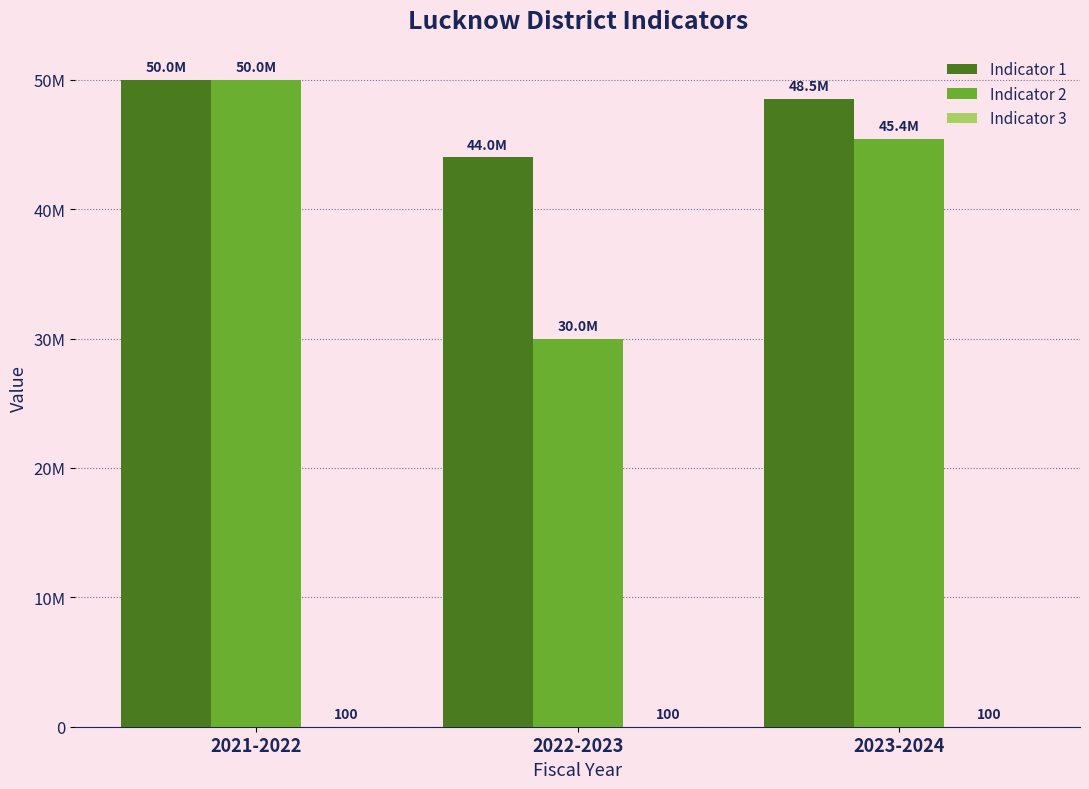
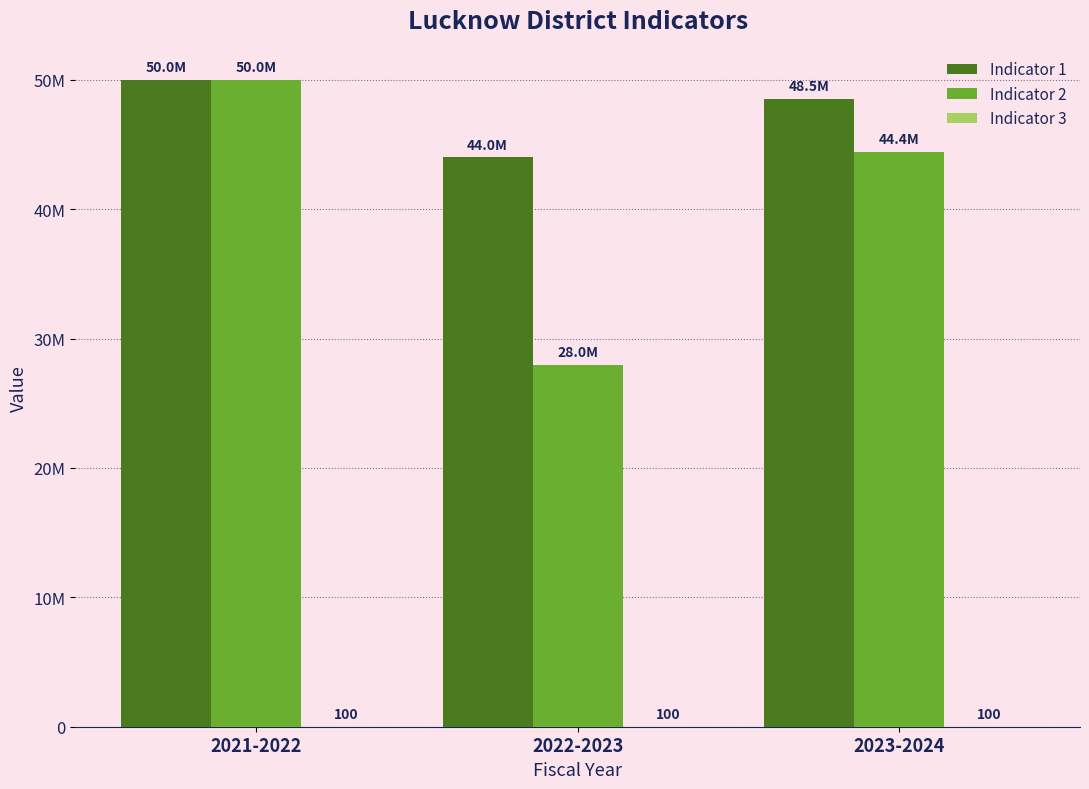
  {
    "Indicator 1": {
      "2021-2022": "50.0M",
      "2022-2023": "44.0M",
      "2023-2024": "48.5M"
    },
    "Indicator 2": {
      "2021-2022": "50.0M",
-     "2022-2023": "30.0M",
-     "2023-2024": "45.4M"
+     "2022-2023": "28.0M",
+     "2023-2024": "44.4M"
    },
    "Indicator 3": {
      "2021-2022": "100",
      "2022-2023": "100",
      "2023-2024": "100"
    }
  }
